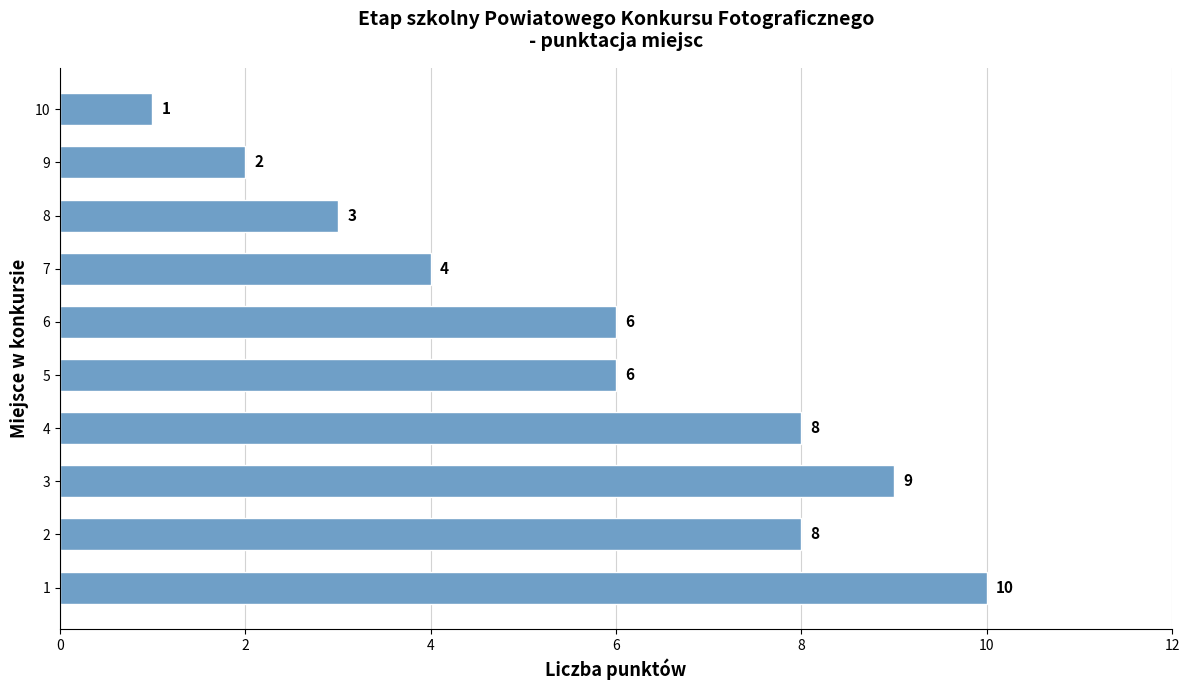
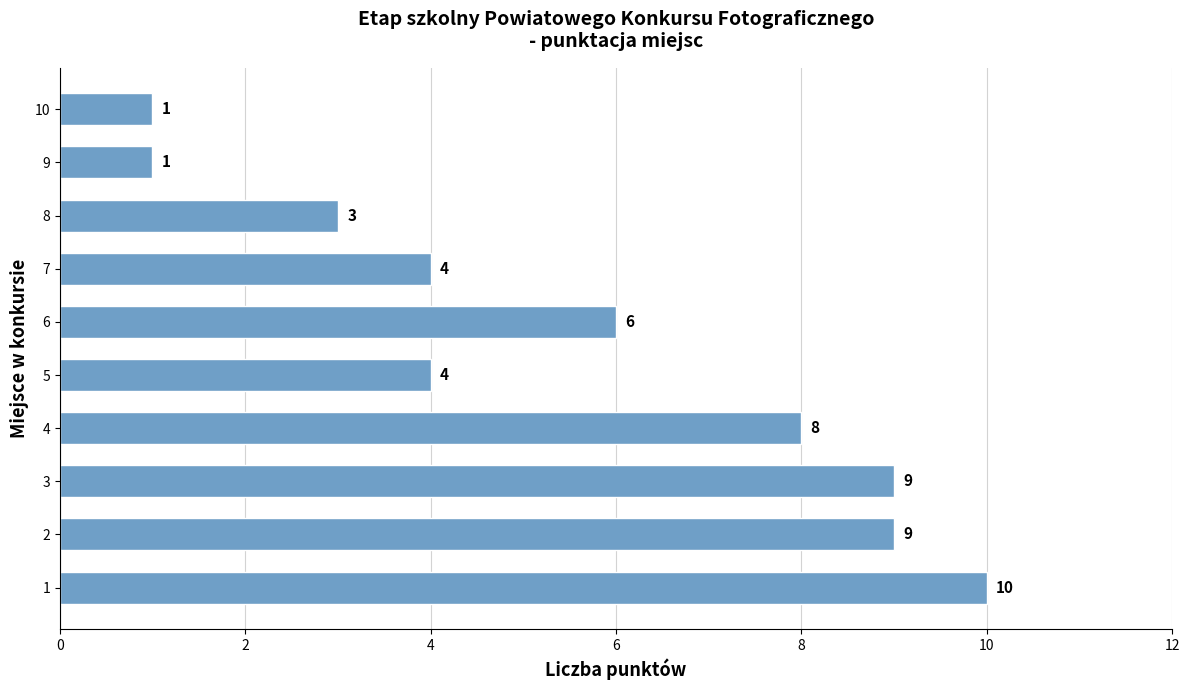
  {
    "10": 1,
-   "9": 2,
+   "9": 1,
    "8": 3,
    "7": 4,
    "6": 6,
-   "5": 6,
+   "5": 4,
    "4": 8,
    "3": 9,
-   "2": 8,
+   "2": 9,
    "1": 10
  }
